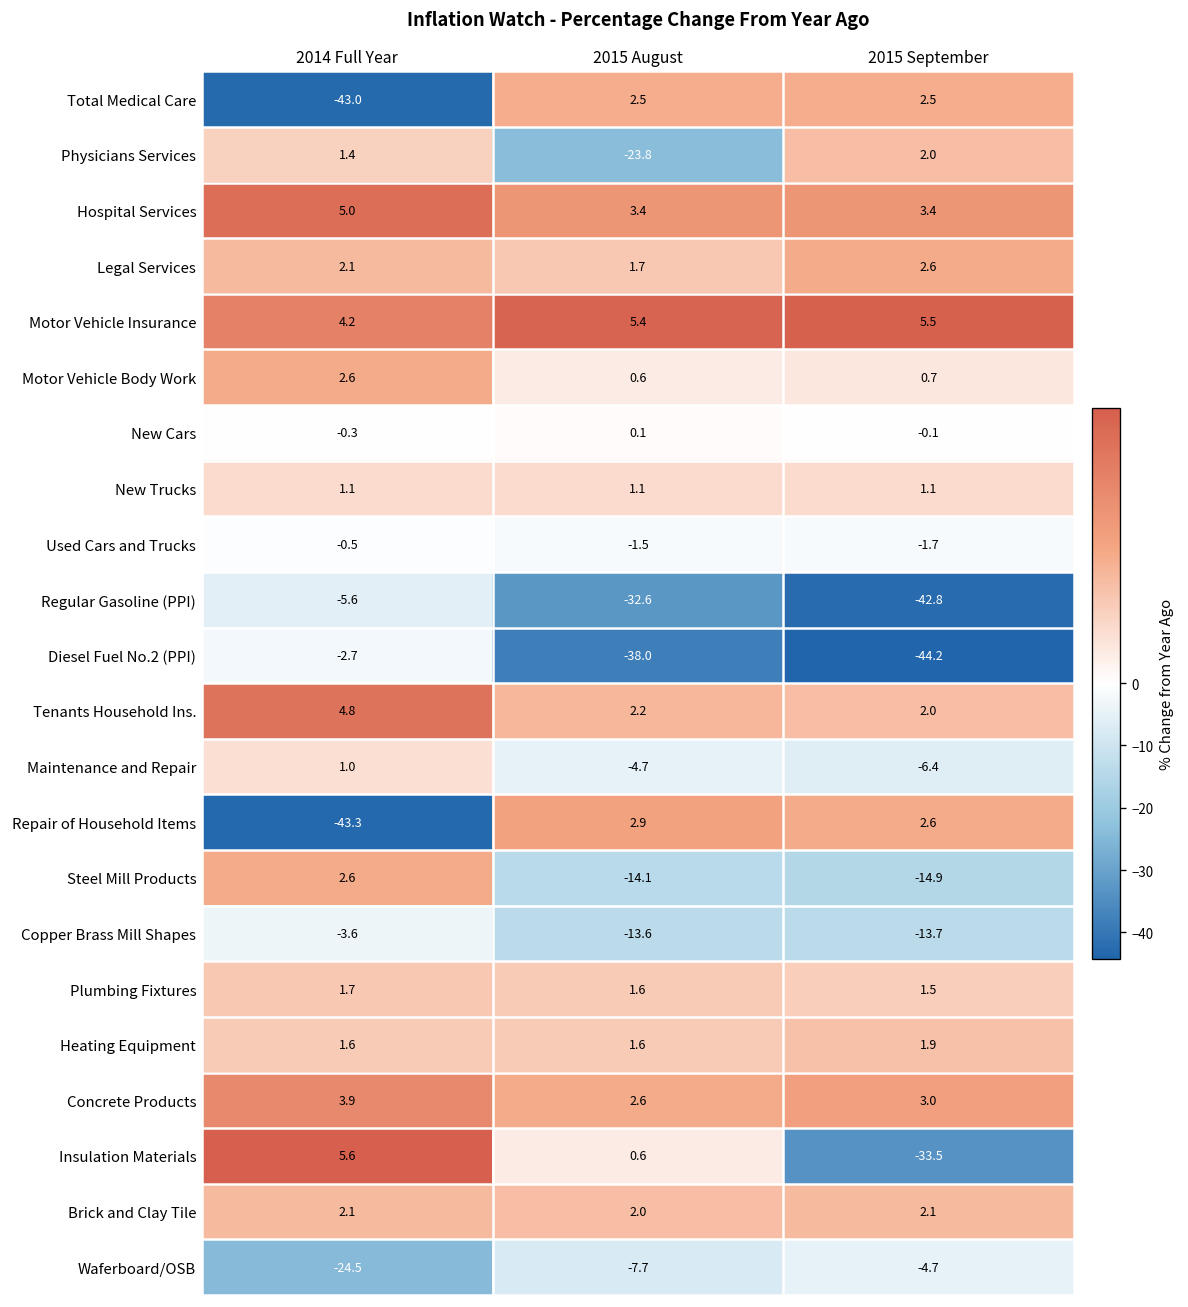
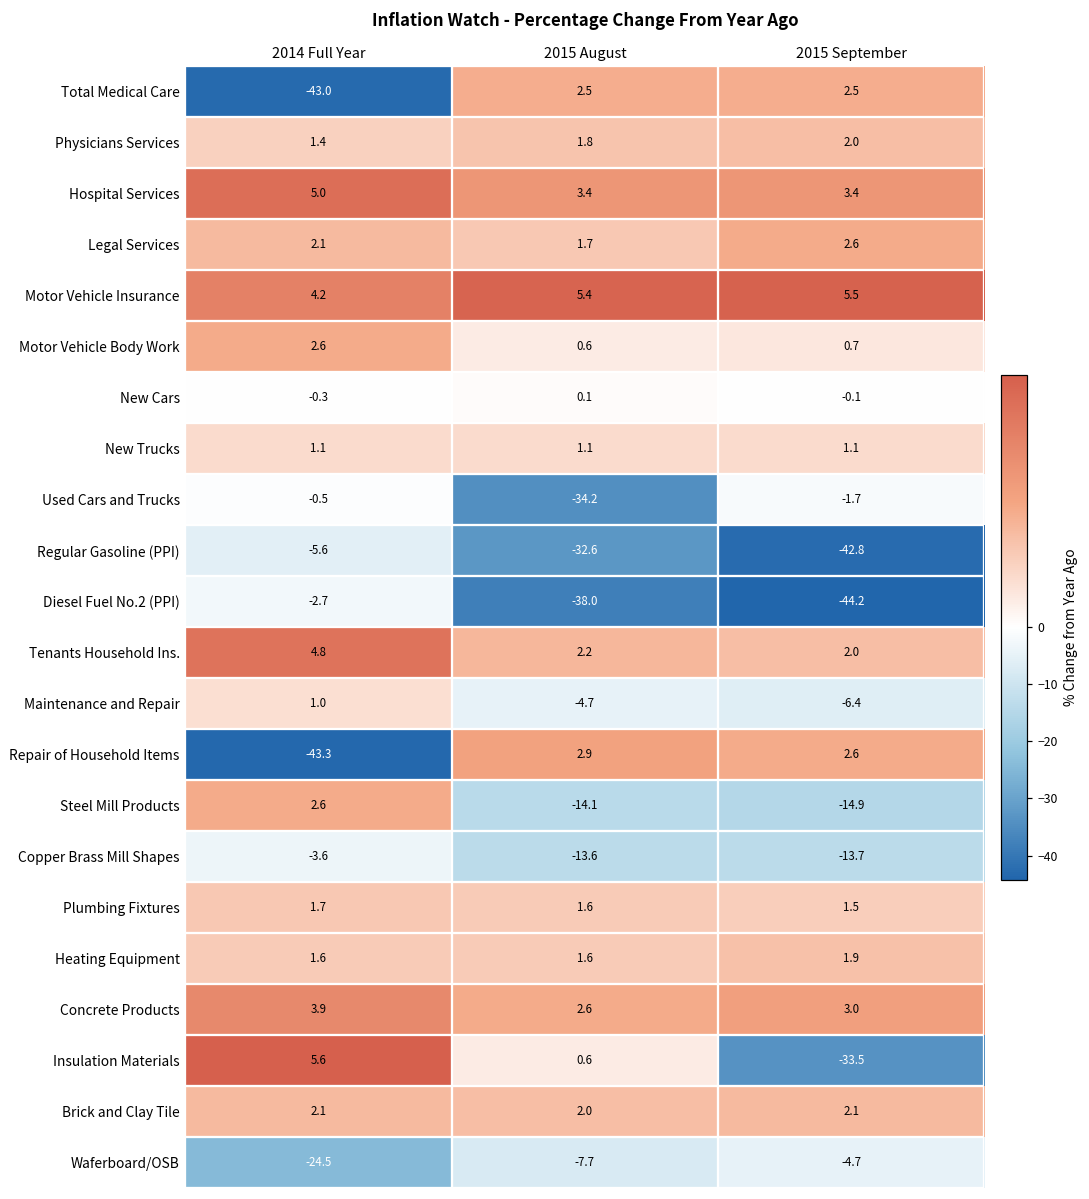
  {
    "Total Medical Care": {
      "2014 Full Year": -43.0,
      "2015 August": 2.5,
      "2015 September": 2.5
    },
    "Physicians Services": {
      "2014 Full Year": 1.4,
-     "2015 August": -23.8,
+     "2015 August": 1.8,
      "2015 September": 2.0
    },
    "Hospital Services": {
      "2014 Full Year": 5.0,
      "2015 August": 3.4,
      "2015 September": 3.4
    },
    "Legal Services": {
      "2014 Full Year": 2.1,
      "2015 August": 1.7,
      "2015 September": 2.6
    },
    "Motor Vehicle Insurance": {
      "2014 Full Year": 4.2,
      "2015 August": 5.4,
      "2015 September": 5.5
    },
    "Motor Vehicle Body Work": {
      "2014 Full Year": 2.6,
      "2015 August": 0.6,
      "2015 September": 0.7
    },
    "New Cars": {
      "2014 Full Year": -0.3,
      "2015 August": 0.1,
      "2015 September": -0.1
    },
    "New Trucks": {
      "2014 Full Year": 1.1,
      "2015 August": 1.1,
      "2015 September": 1.1
    },
    "Used Cars and Trucks": {
      "2014 Full Year": -0.5,
-     "2015 August": -1.5,
+     "2015 August": -34.2,
      "2015 September": -1.7
    },
    "Regular Gasoline (PPI)": {
      "2014 Full Year": -5.6,
      "2015 August": -32.6,
      "2015 September": -42.8
    },
    "Diesel Fuel No.2 (PPI)": {
      "2014 Full Year": -2.7,
      "2015 August": -38.0,
      "2015 September": -44.2
    },
    "Tenants Household Ins.": {
      "2014 Full Year": 4.8,
      "2015 August": 2.2,
      "2015 September": 2.0
    },
    "Maintenance and Repair": {
      "2014 Full Year": 1.0,
      "2015 August": -4.7,
      "2015 September": -6.4
    },
    "Repair of Household Items": {
      "2014 Full Year": -43.3,
      "2015 August": 2.9,
      "2015 September": 2.6
    },
    "Steel Mill Products": {
      "2014 Full Year": 2.6,
      "2015 August": -14.1,
      "2015 September": -14.9
    },
    "Copper Brass Mill Shapes": {
      "2014 Full Year": -3.6,
      "2015 August": -13.6,
      "2015 September": -13.7
    },
    "Plumbing Fixtures": {
      "2014 Full Year": 1.7,
      "2015 August": 1.6,
      "2015 September": 1.5
    },
    "Heating Equipment": {
      "2014 Full Year": 1.6,
      "2015 August": 1.6,
      "2015 September": 1.9
    },
    "Concrete Products": {
      "2014 Full Year": 3.9,
      "2015 August": 2.6,
      "2015 September": 3.0
    },
    "Insulation Materials": {
      "2014 Full Year": 5.6,
      "2015 August": 0.6,
      "2015 September": -33.5
    },
    "Brick and Clay Tile": {
      "2014 Full Year": 2.1,
      "2015 August": 2.0,
      "2015 September": 2.1
    },
    "Waferboard/OSB": {
      "2014 Full Year": -24.5,
      "2015 August": -7.7,
      "2015 September": -4.7
    }
  }
